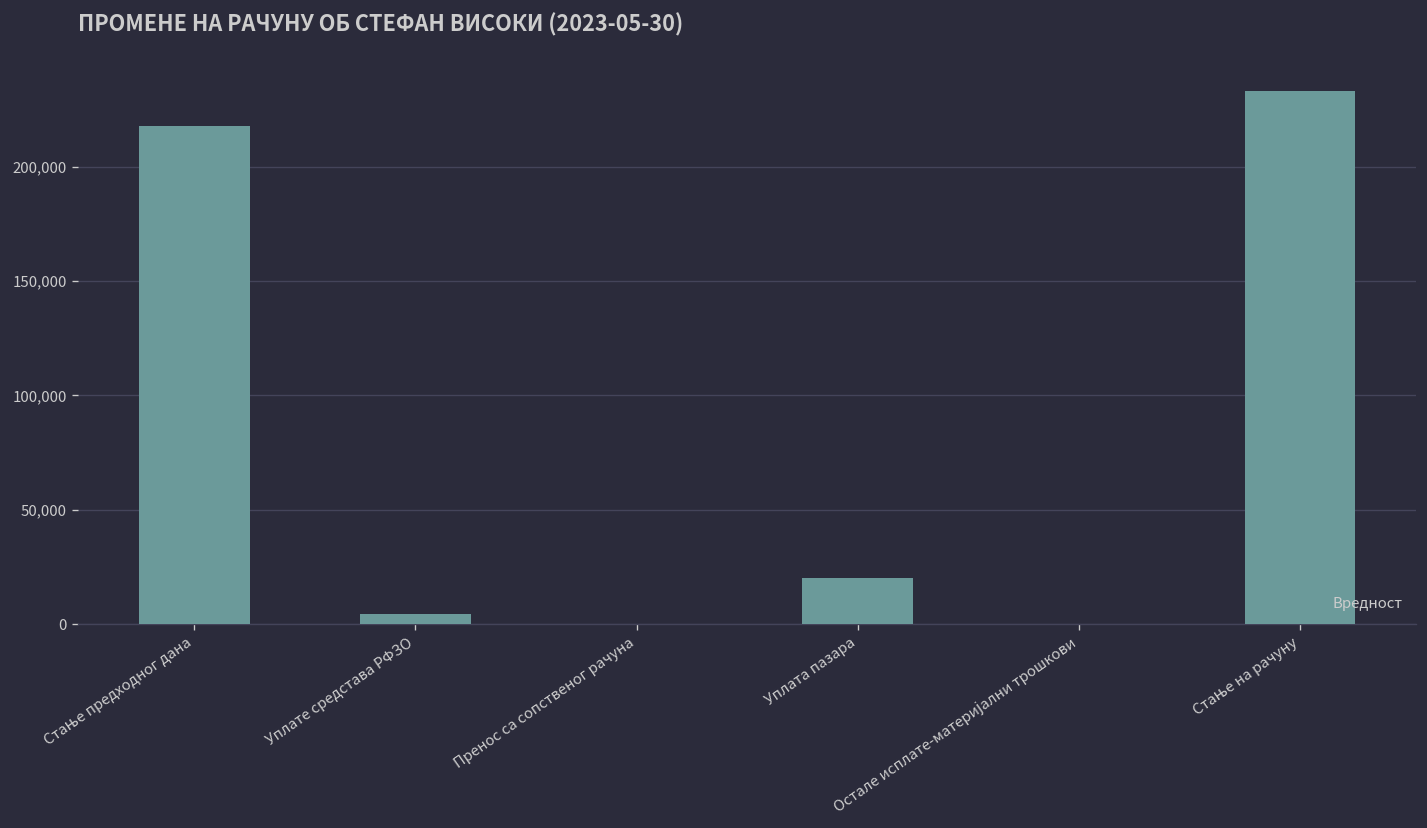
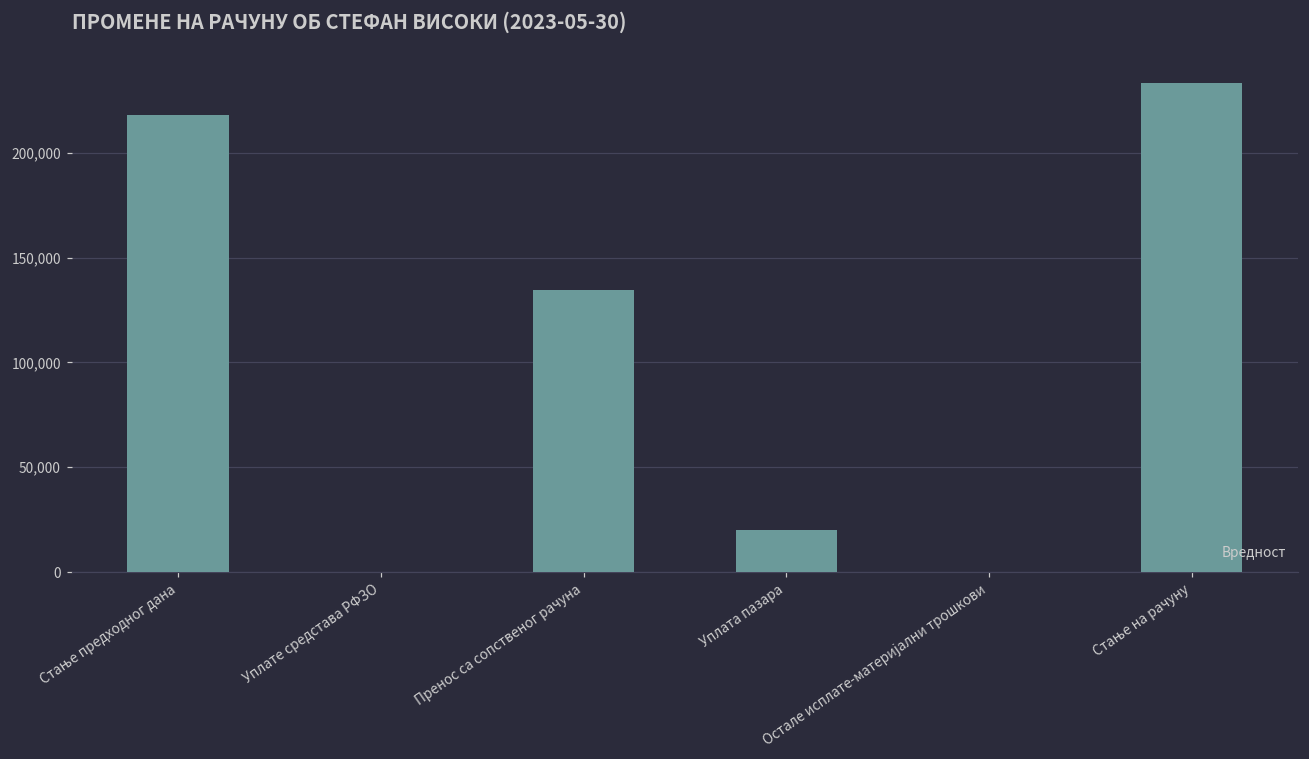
  {
    "Стање предходног дана": "218,000",
-   "Уплате средстава РФЗО": "4,000",
-   "Пренос са сопственог рачуна": "0",
+   "Уплате средстава РФЗО": "0",
+   "Пренос са сопственог рачуна": "135,000",
    "Уплата пазара": "20,000",
    "Остале исплате-материјални трошкови": "0",
    "Стање на рачуну": "233,000"
  }
